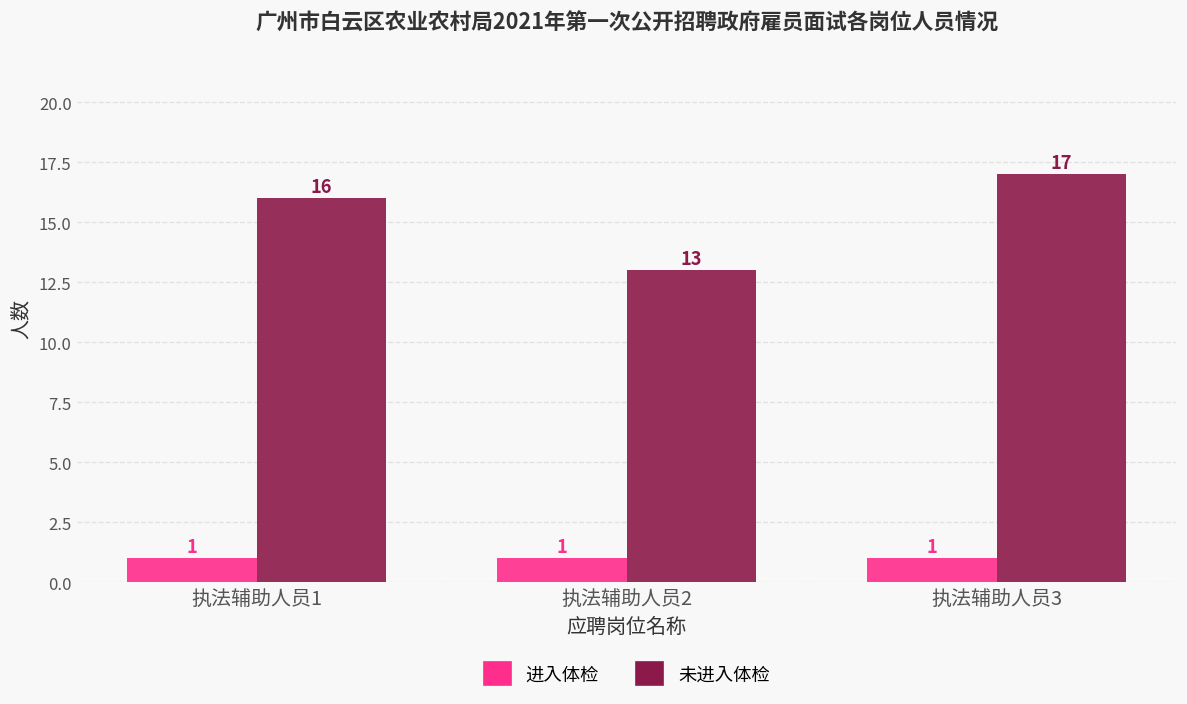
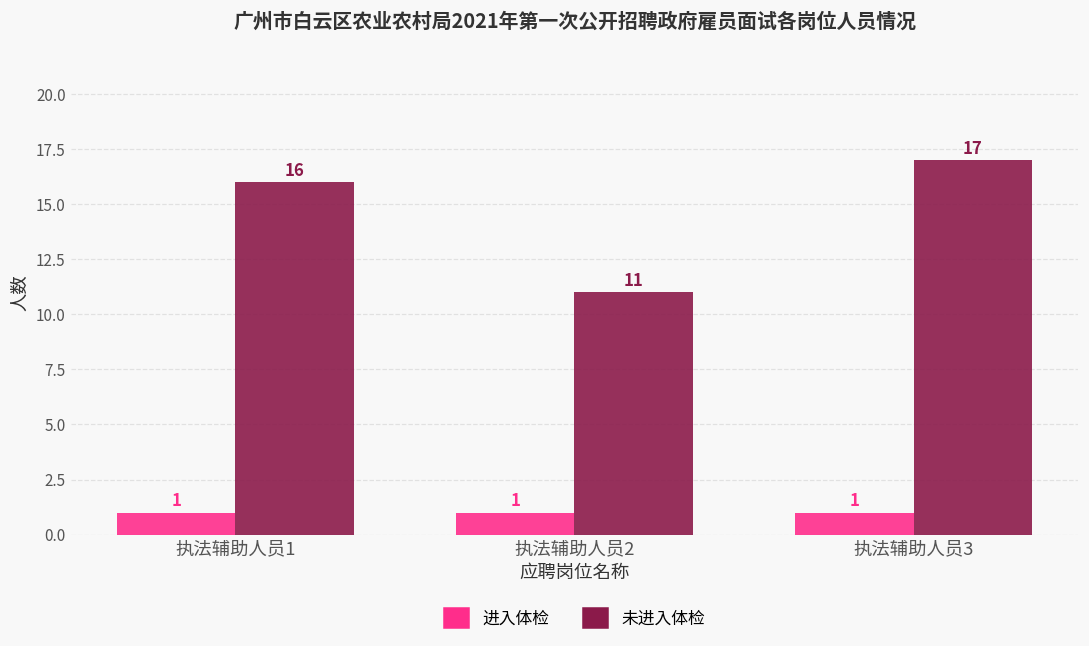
  {
    "进入体检": {
      "执法辅助人员1": 1,
      "执法辅助人员2": 1,
      "执法辅助人员3": 1
    },
    "未进入体检": {
      "执法辅助人员1": 16,
-     "执法辅助人员2": 13,
+     "执法辅助人员2": 11,
      "执法辅助人员3": 17
    }
  }
